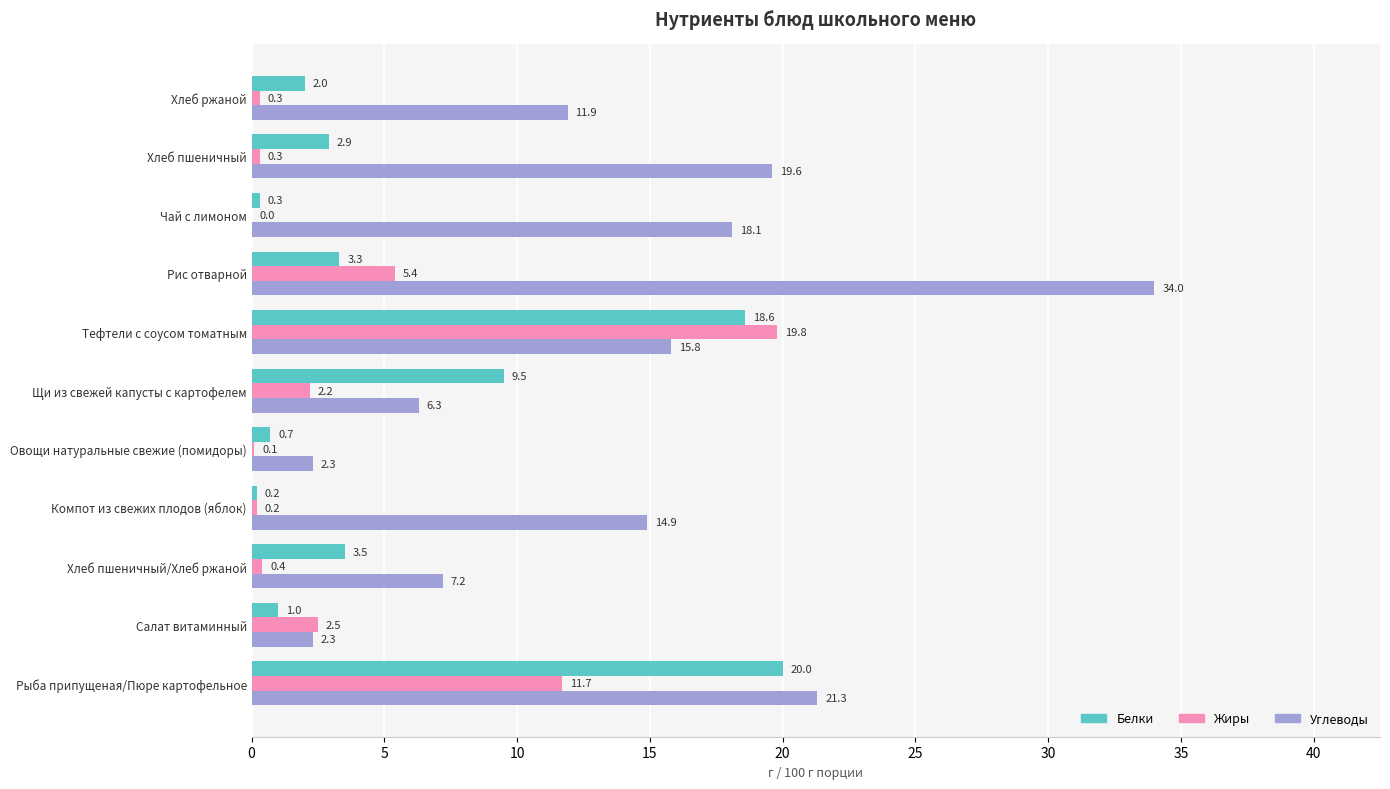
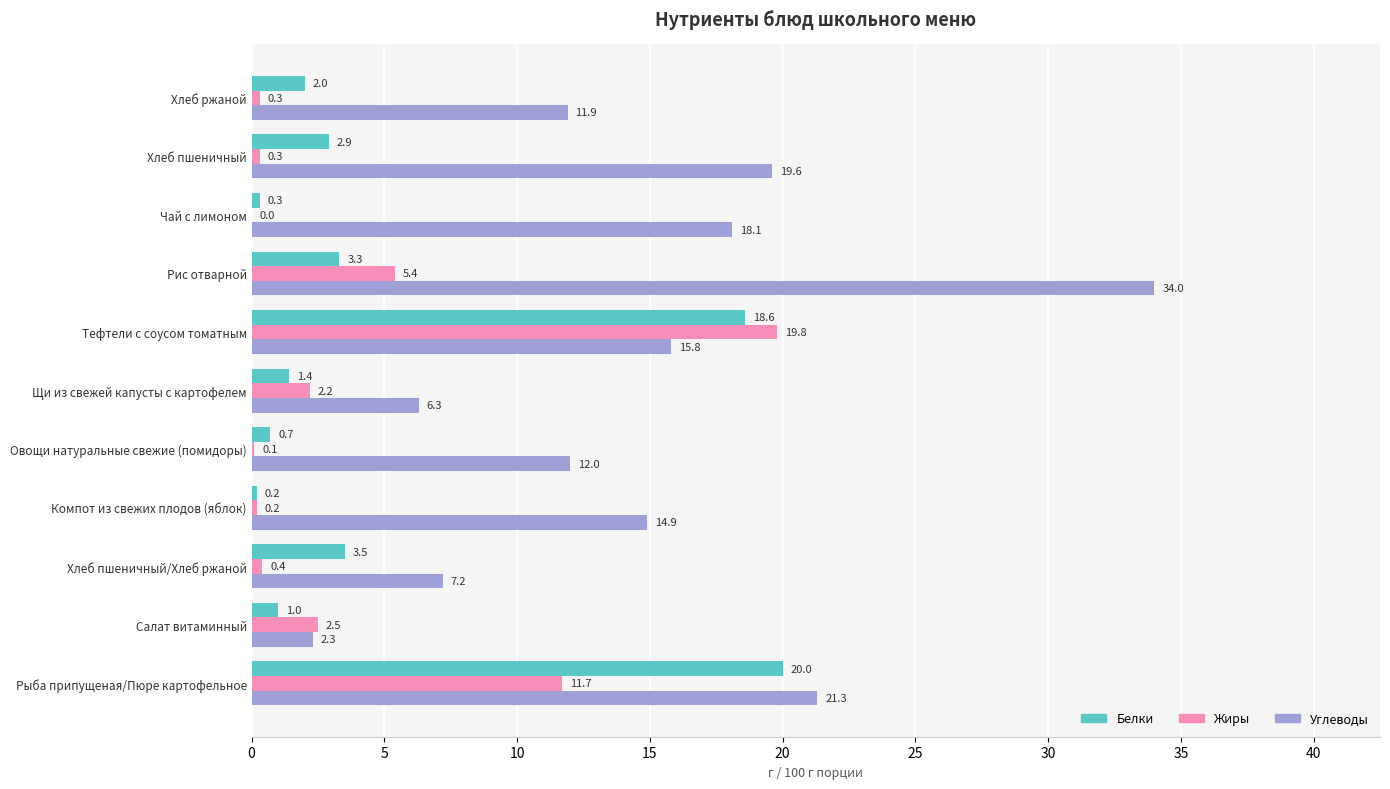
  {
    "Белки": {
      "Хлеб ржаной": 2.0,
      "Хлеб пшеничный": 2.9,
      "Чай с лимоном": 0.3,
      "Рис отварной": 3.3,
      "Тефтели с соусом томатным": 18.6,
-     "Щи из свежей капусты с картофелем": 9.5,
+     "Щи из свежей капусты с картофелем": 1.4,
      "Овощи натуральные свежие (помидоры)": 0.7,
      "Компот из свежих плодов (яблок)": 0.2,
      "Хлеб пшеничный/Хлеб ржаной": 3.5,
      "Салат витаминный": 1.0,
      "Рыба припущеная/Пюре картофельное": 20.0
    },
    "Жиры": {
      "Хлеб ржаной": 0.3,
      "Хлеб пшеничный": 0.3,
      "Чай с лимоном": 0.0,
      "Рис отварной": 5.4,
      "Тефтели с соусом томатным": 19.8,
      "Щи из свежей капусты с картофелем": 2.2,
      "Овощи натуральные свежие (помидоры)": 0.1,
      "Компот из свежих плодов (яблок)": 0.2,
      "Хлеб пшеничный/Хлеб ржаной": 0.4,
      "Салат витаминный": 2.5,
      "Рыба припущеная/Пюре картофельное": 11.7
    },
    "Углеводы": {
      "Хлеб ржаной": 11.9,
      "Хлеб пшеничный": 19.6,
      "Чай с лимоном": 18.1,
      "Рис отварной": 34.0,
      "Тефтели с соусом томатным": 15.8,
      "Щи из свежей капусты с картофелем": 6.3,
-     "Овощи натуральные свежие (помидоры)": 2.3,
+     "Овощи натуральные свежие (помидоры)": 12.0,
      "Компот из свежих плодов (яблок)": 14.9,
      "Хлеб пшеничный/Хлеб ржаной": 7.2,
      "Салат витаминный": 2.3,
      "Рыба припущеная/Пюре картофельное": 21.3
    }
  }
